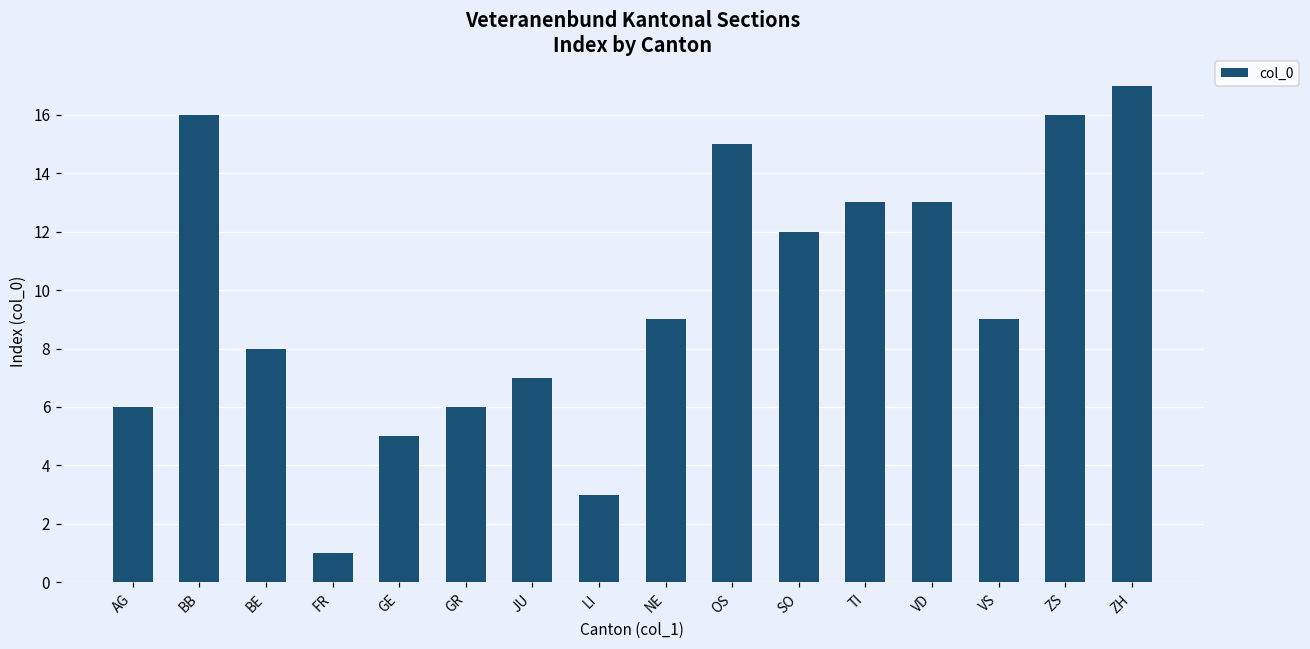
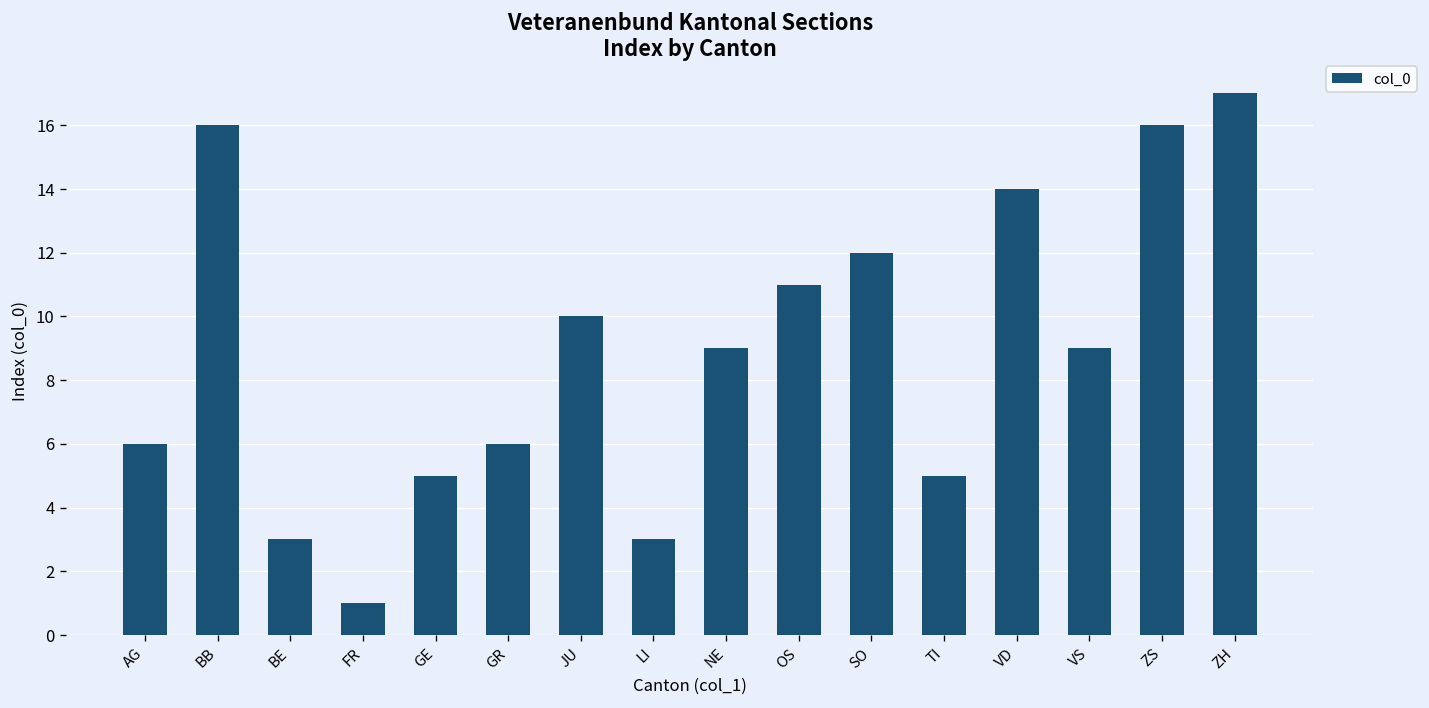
  {
    "AG": 6,
    "BB": 16,
-   "BE": 8,
+   "BE": 3,
    "FR": 1,
    "GE": 5,
    "GR": 6,
-   "JU": 7,
+   "JU": 10,
    "LI": 3,
    "NE": 9,
-   "OS": 15,
+   "OS": 11,
    "SO": 12,
-   "TI": 13,
-   "VD": 13,
+   "TI": 5,
+   "VD": 14,
    "VS": 9,
    "ZS": 16,
    "ZH": 17
  }
